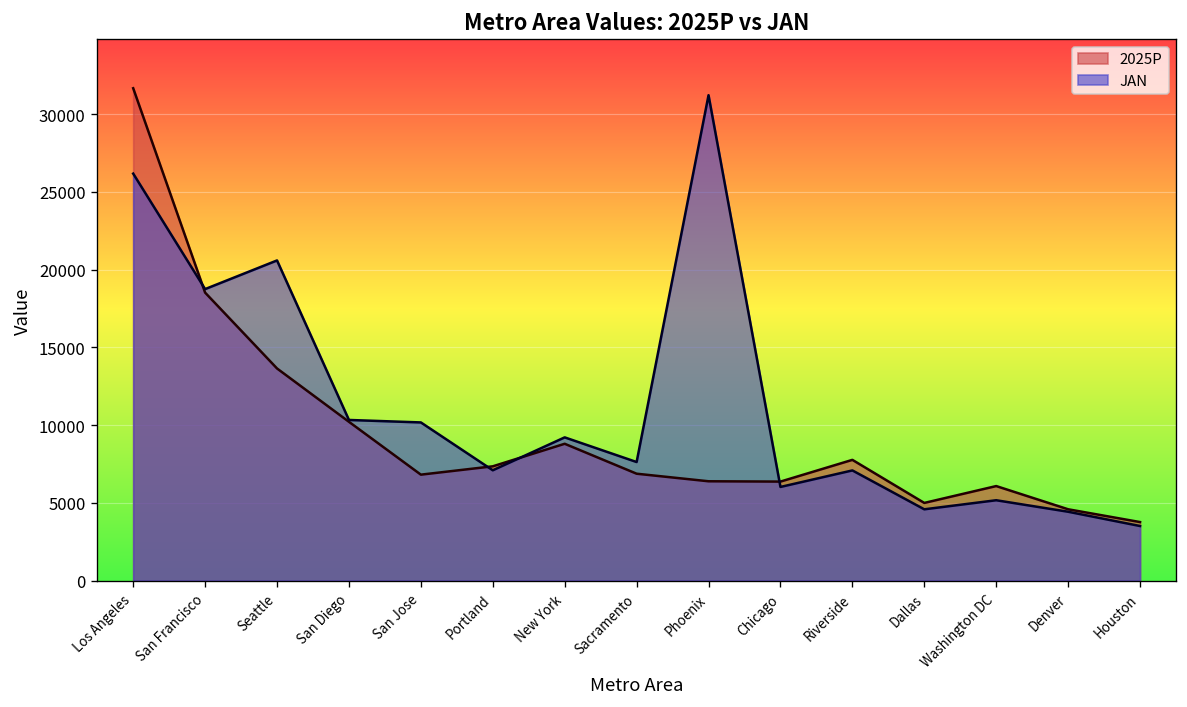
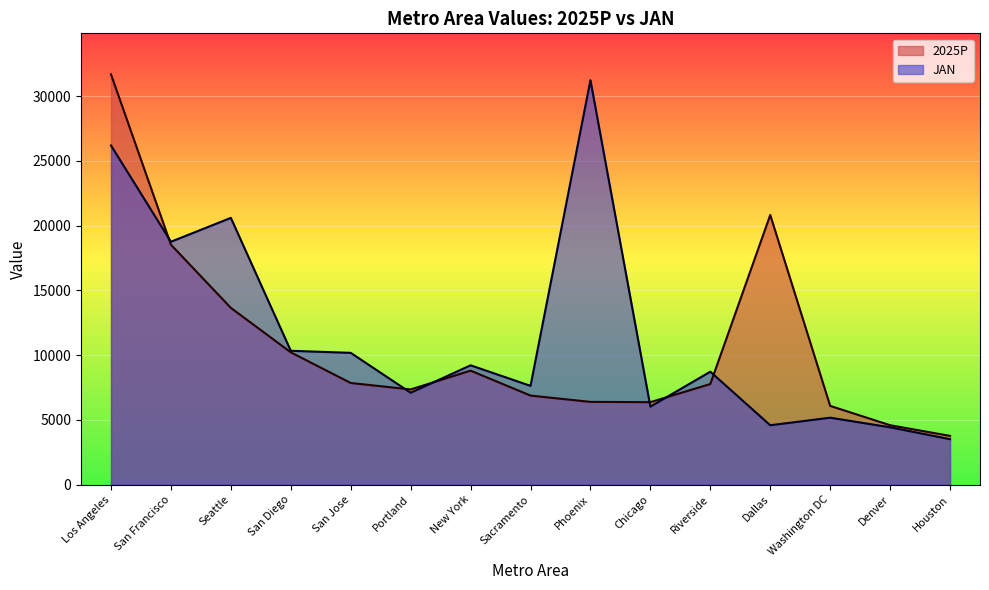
  {
    "2025P": {
      "Los Angeles": 31700,
      "San Francisco": 18500,
      "Seattle": 13600,
-     "San Jose": 6800,
+     "San Jose": 7800,
      "Portland": 7400,
      "New York": 8800,
      "Sacramento": 6900,
      "Phoenix": 6400,
      "Chicago": 6400,
      "Riverside": 7800,
-     "Dallas": 5000,
+     "Dallas": 20800,
      "Washington DC": 6100,
      "Houston": 3800
    },
    "JAN": {
      "Los Angeles": 26200,
      "San Francisco": 18800,
      "Seattle": 20600,
      "San Jose": 10200,
      "Portland": 7100,
      "New York": 9200,
      "Sacramento": 7600,
      "Phoenix": 31200,
      "Chicago": 6000,
-     "Riverside": 7100,
+     "Riverside": 8700,
      "Dallas": 4600,
      "Washington DC": 5200,
      "Houston": 3500
    }
  }
